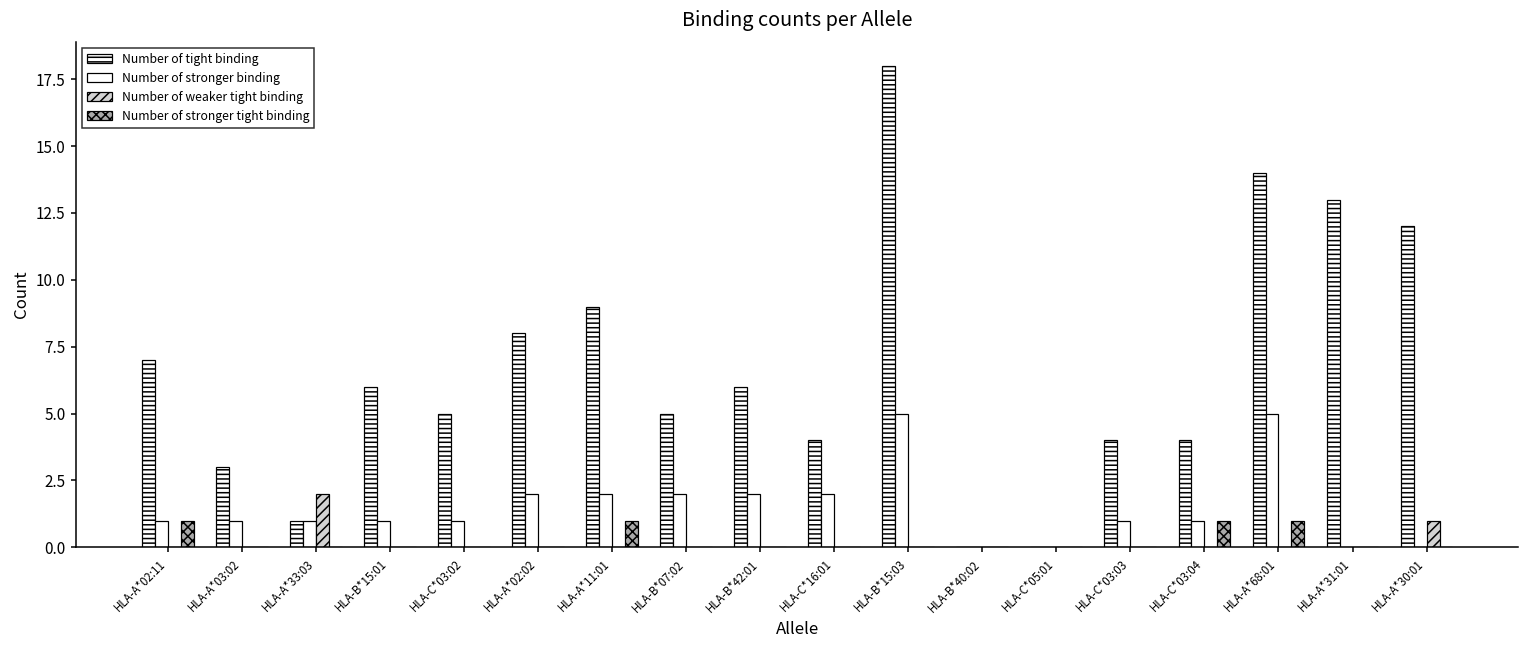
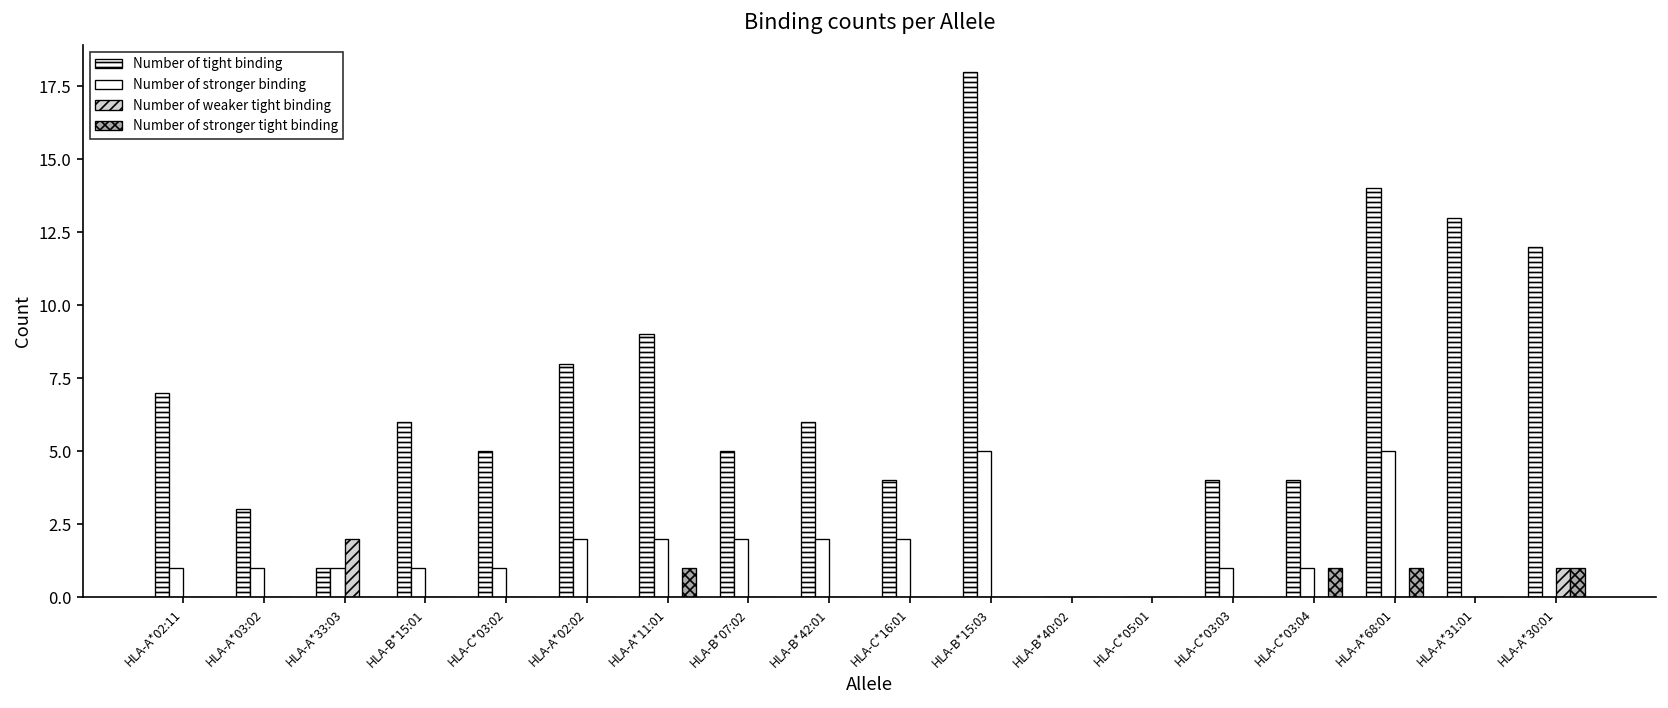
  {
    "Number of weaker tight binding": {
      "HLA-A*02:11": 0,
      "HLA-A*03:02": 0,
      "HLA-A*33:03": 2,
      "HLA-B*15:01": 0,
      "HLA-C*03:02": 0,
      "HLA-A*02:02": 0,
      "HLA-A*11:01": 0,
      "HLA-B*07:02": 0,
      "HLA-B*42:01": 0,
      "HLA-C*16:01": 0,
      "HLA-B*15:03": 0,
      "HLA-B*40:02": 0,
      "HLA-C*05:01": 0,
      "HLA-C*03:03": 0,
      "HLA-C*03:04": 0,
      "HLA-A*68:01": 0,
      "HLA-A*31:01": 0,
      "HLA-A*30:01": 1
    },
    "Number of stronger tight binding": {
-     "HLA-A*02:11": 1,
+     "HLA-A*02:11": 0,
      "HLA-A*03:02": 0,
      "HLA-A*33:03": 0,
      "HLA-B*15:01": 0,
      "HLA-C*03:02": 0,
      "HLA-A*02:02": 0,
      "HLA-A*11:01": 1,
      "HLA-B*07:02": 0,
      "HLA-B*42:01": 0,
      "HLA-C*16:01": 0,
      "HLA-B*15:03": 0,
      "HLA-B*40:02": 0,
      "HLA-C*05:01": 0,
      "HLA-C*03:03": 0,
      "HLA-C*03:04": 1,
      "HLA-A*68:01": 1,
      "HLA-A*31:01": 0,
-     "HLA-A*30:01": 0
+     "HLA-A*30:01": 1
    }
  }
